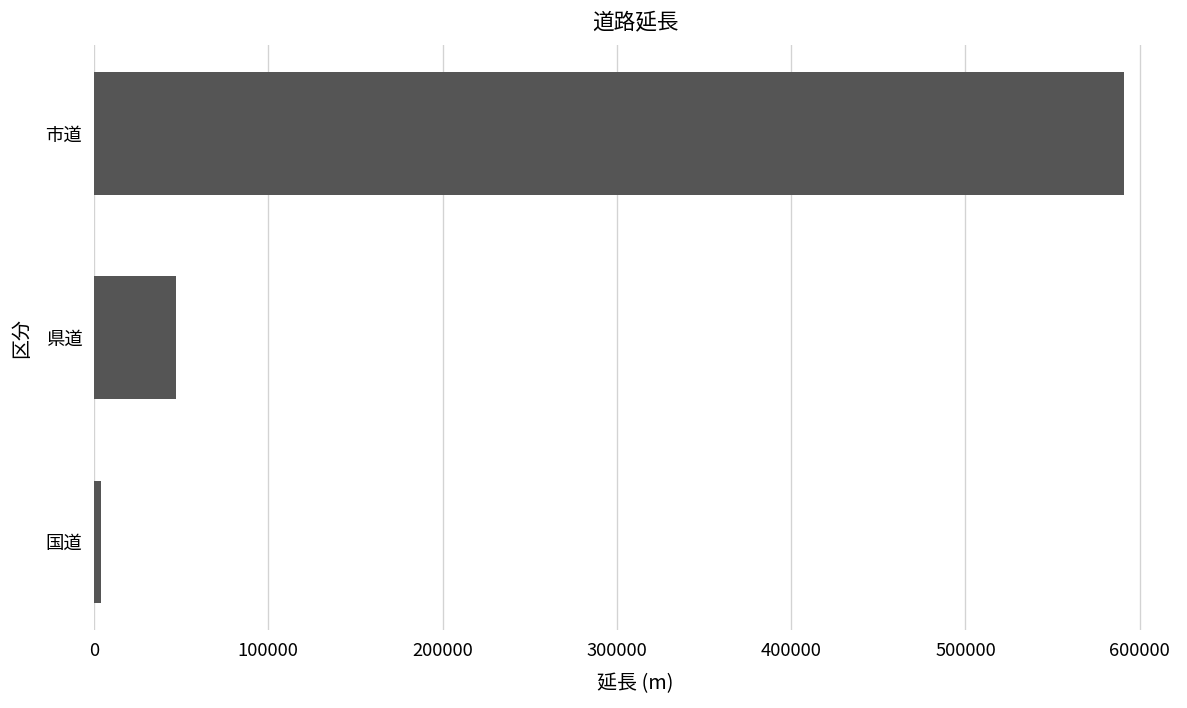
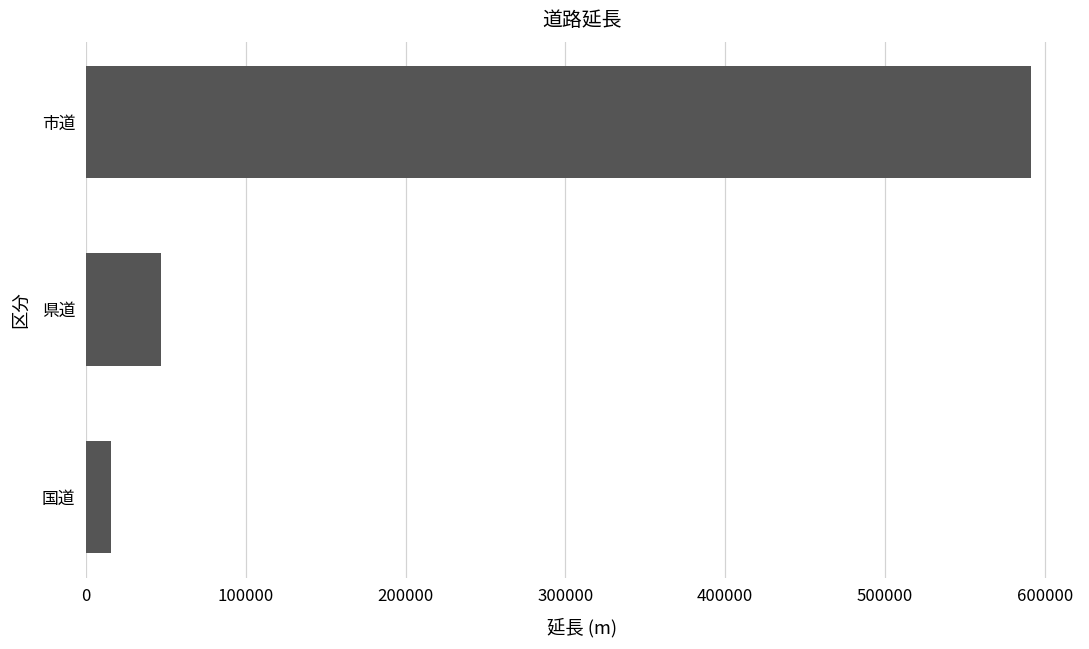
  {
    "市道": 591000,
    "県道": 47000,
-   "国道": 4000
+   "国道": 15000
  }
